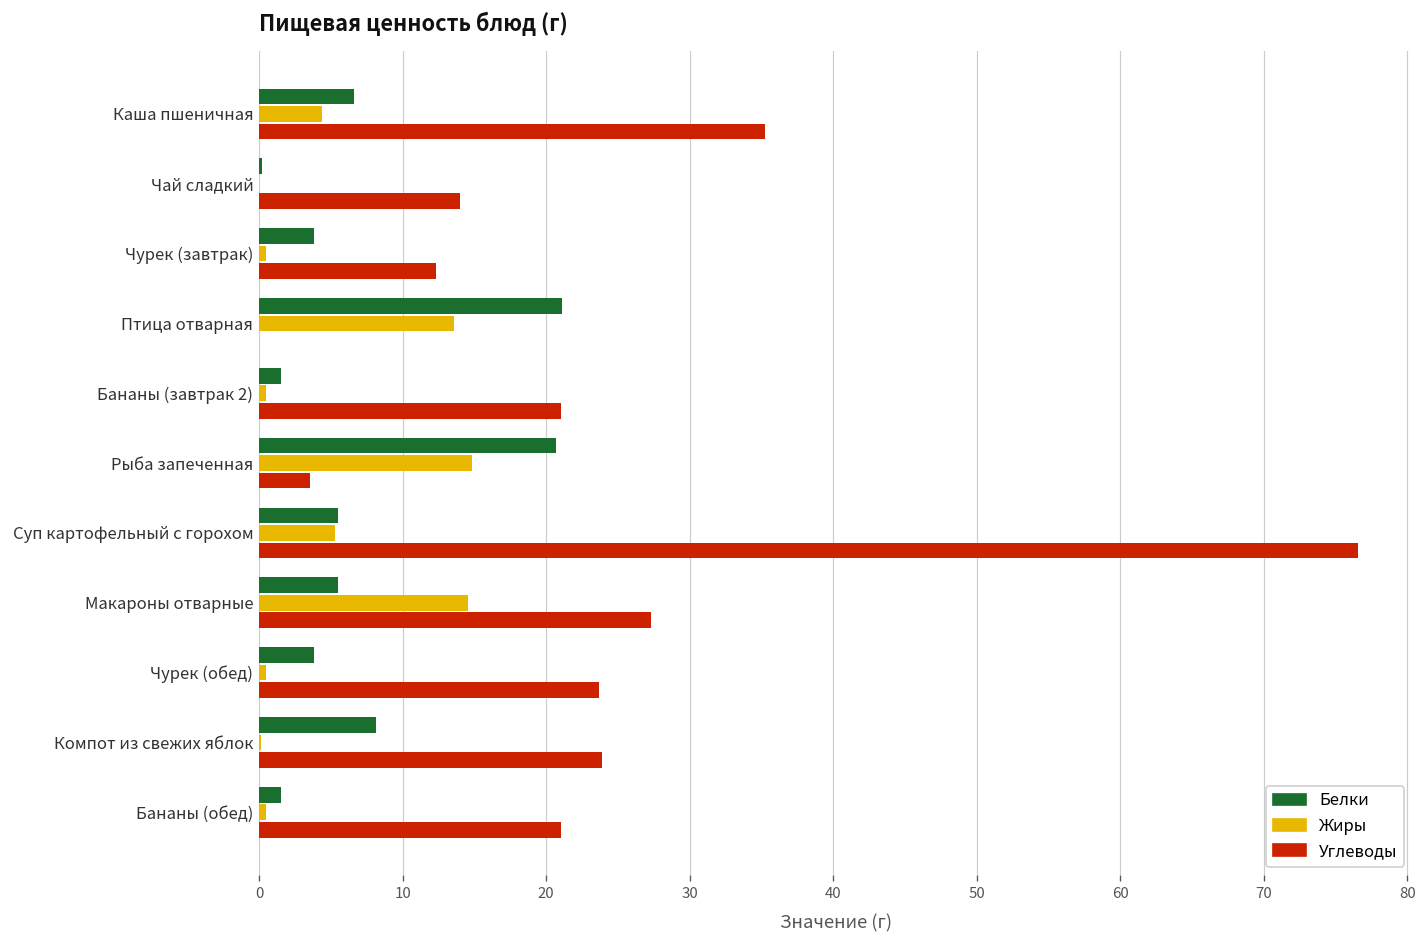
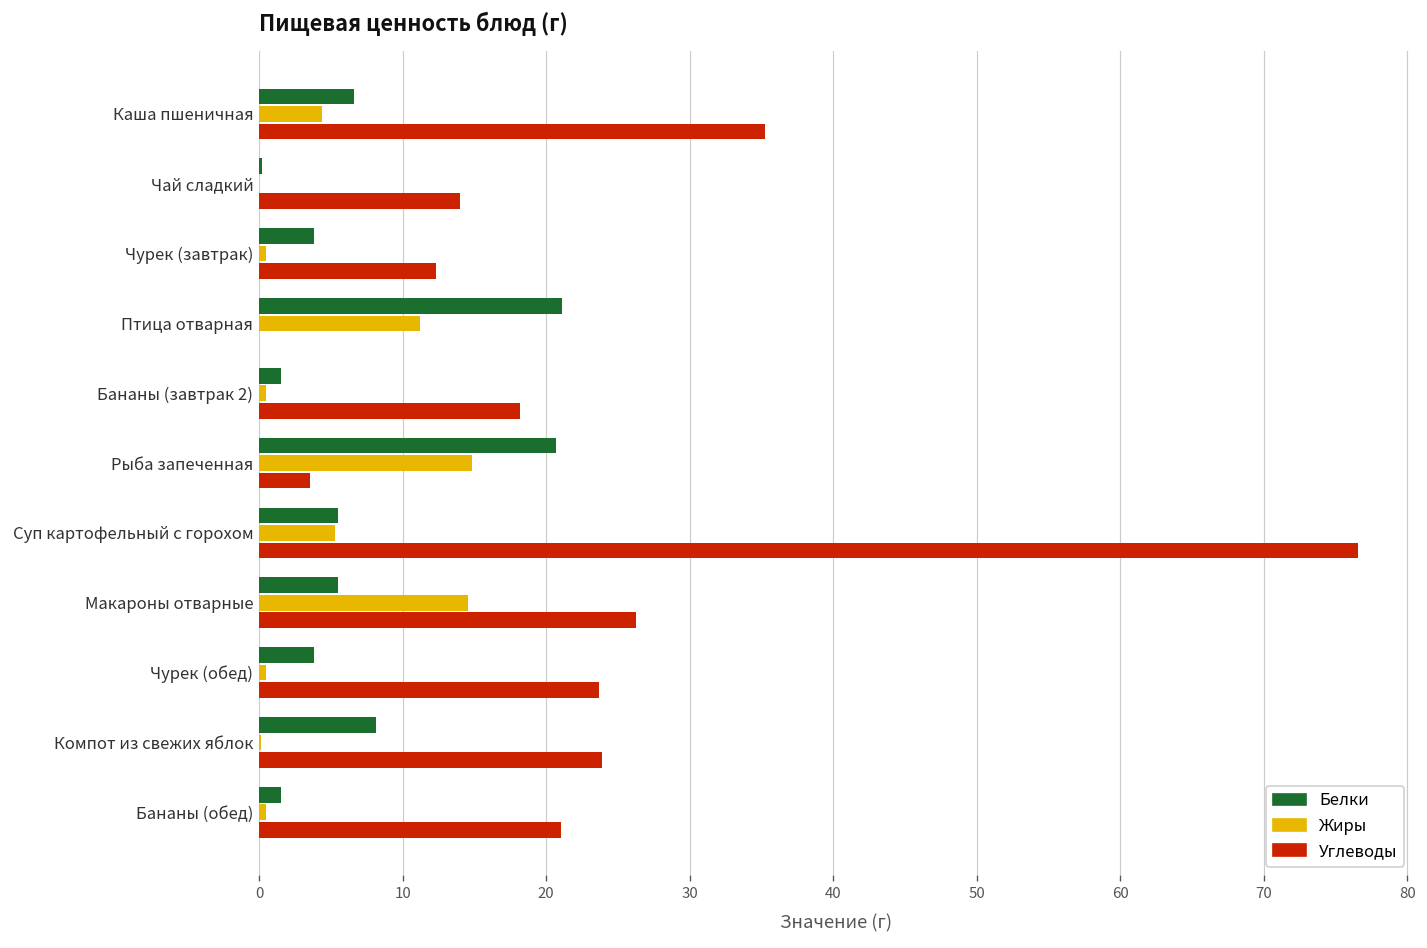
  {
    "Белки": {
      "Каша пшеничная": 6.6,
      "Чурек (завтрак)": 3.8,
      "Птица отварная": 21.1,
      "Бананы (завтрак 2)": 1.5,
      "Рыба запеченная": 20.7,
      "Суп картофельный с горохом": 5.5,
      "Макароны отварные": 5.5,
      "Чурек (обед)": 3.8,
      "Компот из свежих яблок": 8.1,
      "Бананы (обед)": 1.5
    },
    "Жиры": {
      "Каша пшеничная": 4.4,
      "Чай сладкий": 0.0,
      "Чурек (завтрак)": 0.5,
-     "Птица отварная": 13.6,
+     "Птица отварная": 11.2,
      "Бананы (завтрак 2)": 0.5,
      "Рыба запеченная": 14.8,
      "Суп картофельный с горохом": 5.3,
      "Макароны отварные": 14.5,
      "Чурек (обед)": 0.5,
      "Бананы (обед)": 0.5
    },
    "Углеводы": {
      "Каша пшеничная": 35.3,
      "Чай сладкий": 14.0,
      "Чурек (завтрак)": 12.3,
      "Птица отварная": 0.0,
-     "Бананы (завтрак 2)": 21.0,
+     "Бананы (завтрак 2)": 18.2,
      "Рыба запеченная": 3.5,
      "Суп картофельный с горохом": 76.5,
-     "Макароны отварные": 27.3,
+     "Макароны отварные": 26.3,
      "Чурек (обед)": 23.7,
      "Компот из свежих яблок": 23.9,
      "Бананы (обед)": 21.0
    }
  }
